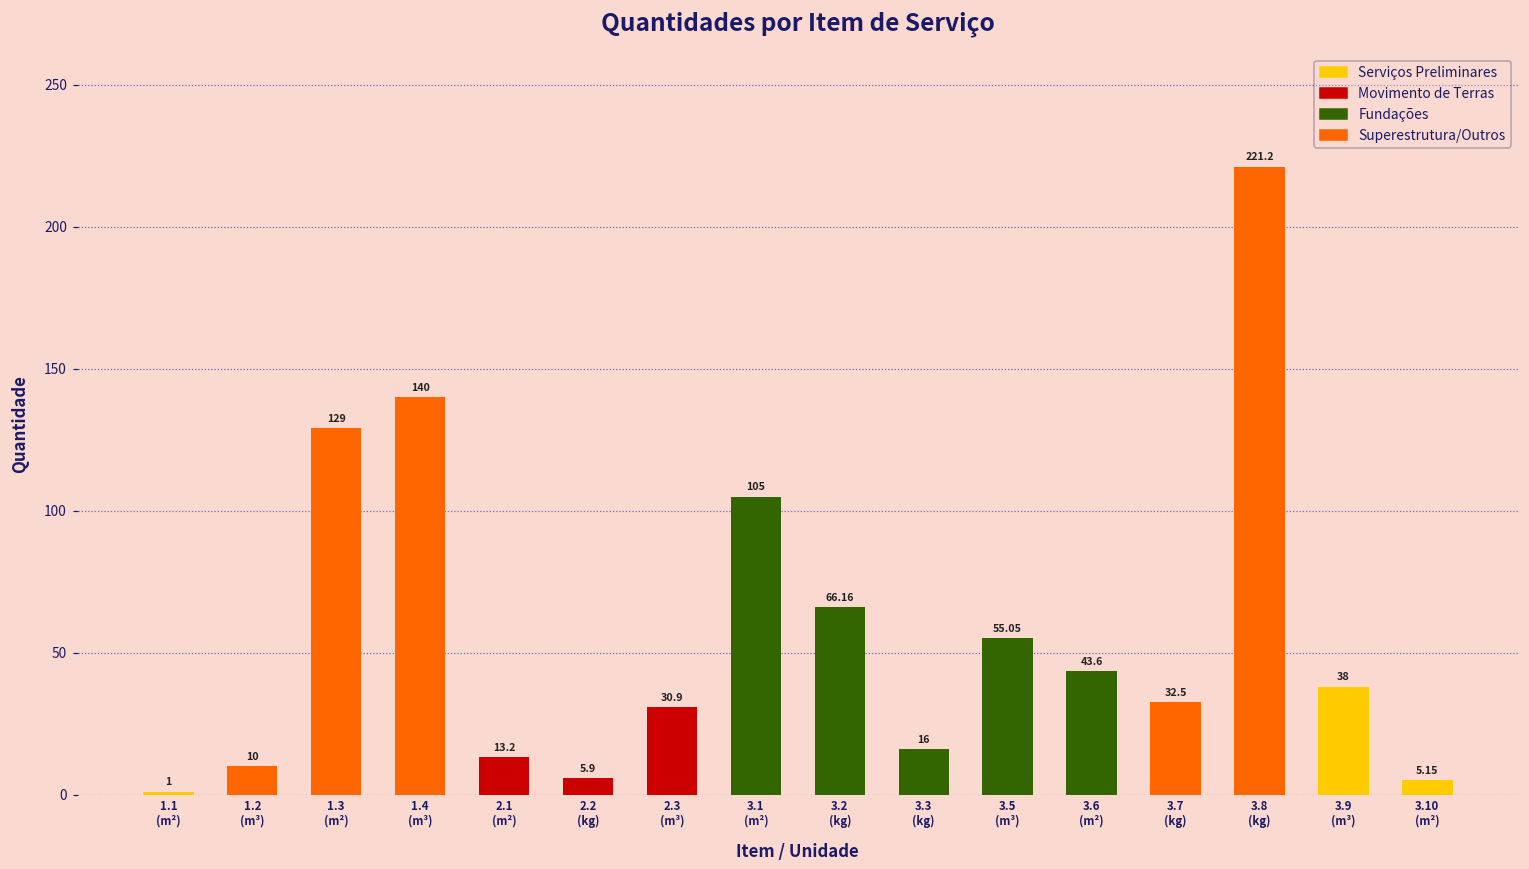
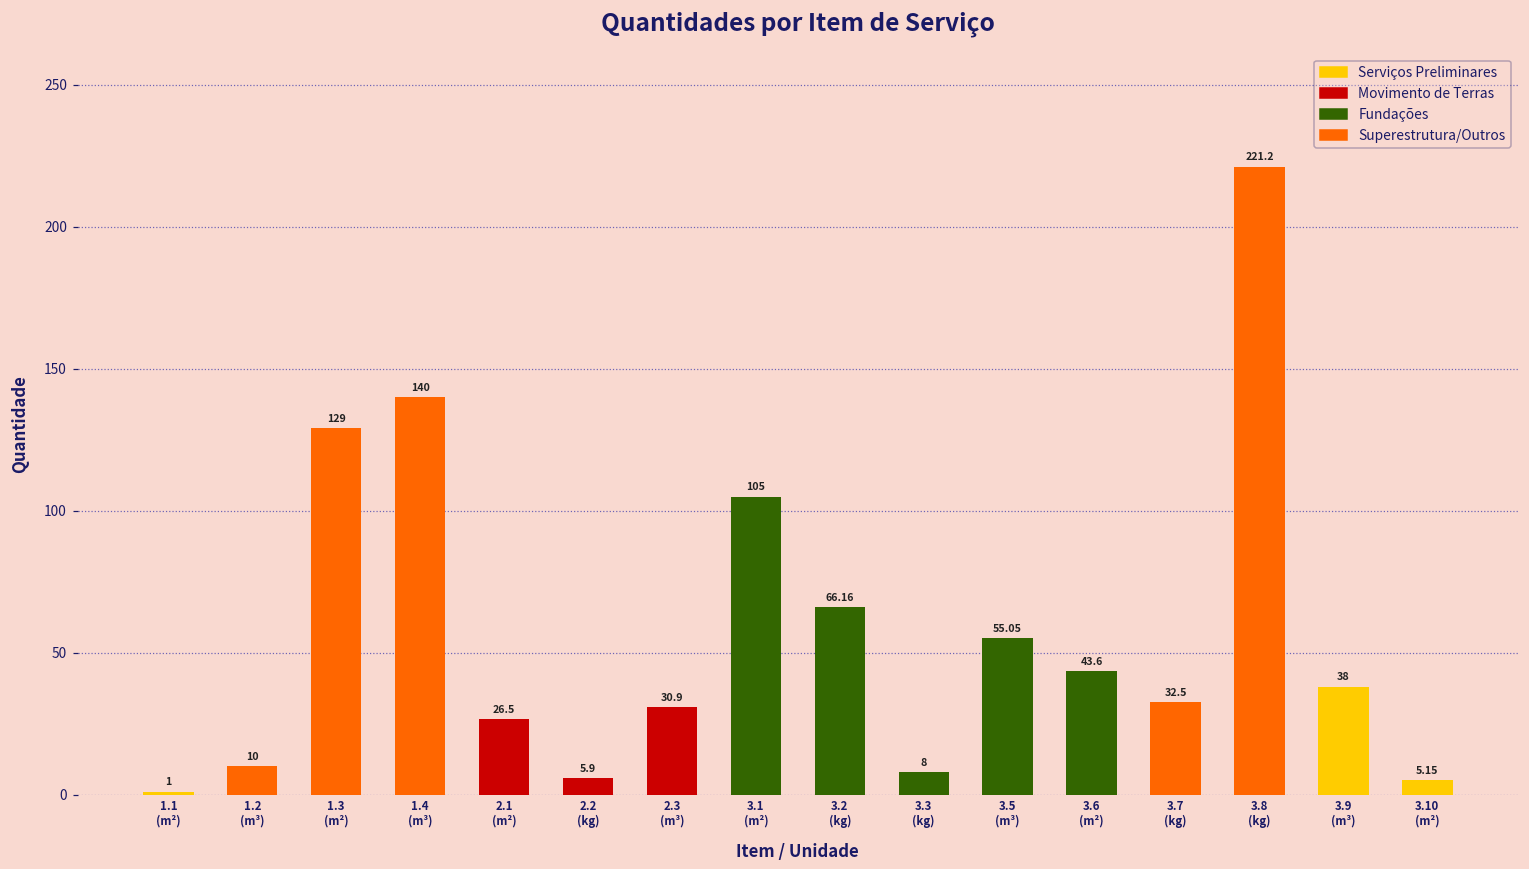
  {
    "1.1 (m²)": 1,
    "1.2 (m³)": 10,
    "1.3 (m²)": 129,
    "1.4 (m³)": 140,
-   "2.1 (m²)": 13.2,
+   "2.1 (m²)": 26.5,
    "2.2 (kg)": 5.9,
    "2.3 (m³)": 30.9,
    "3.1 (m²)": 105,
    "3.2 (kg)": 66.16,
-   "3.3 (kg)": 16,
+   "3.3 (kg)": 8,
    "3.5 (m³)": 55.05,
    "3.6 (m²)": 43.6,
    "3.7 (kg)": 32.5,
    "3.8 (kg)": 221.2,
    "3.9 (m³)": 38,
    "3.10 (m²)": 5.15
  }
